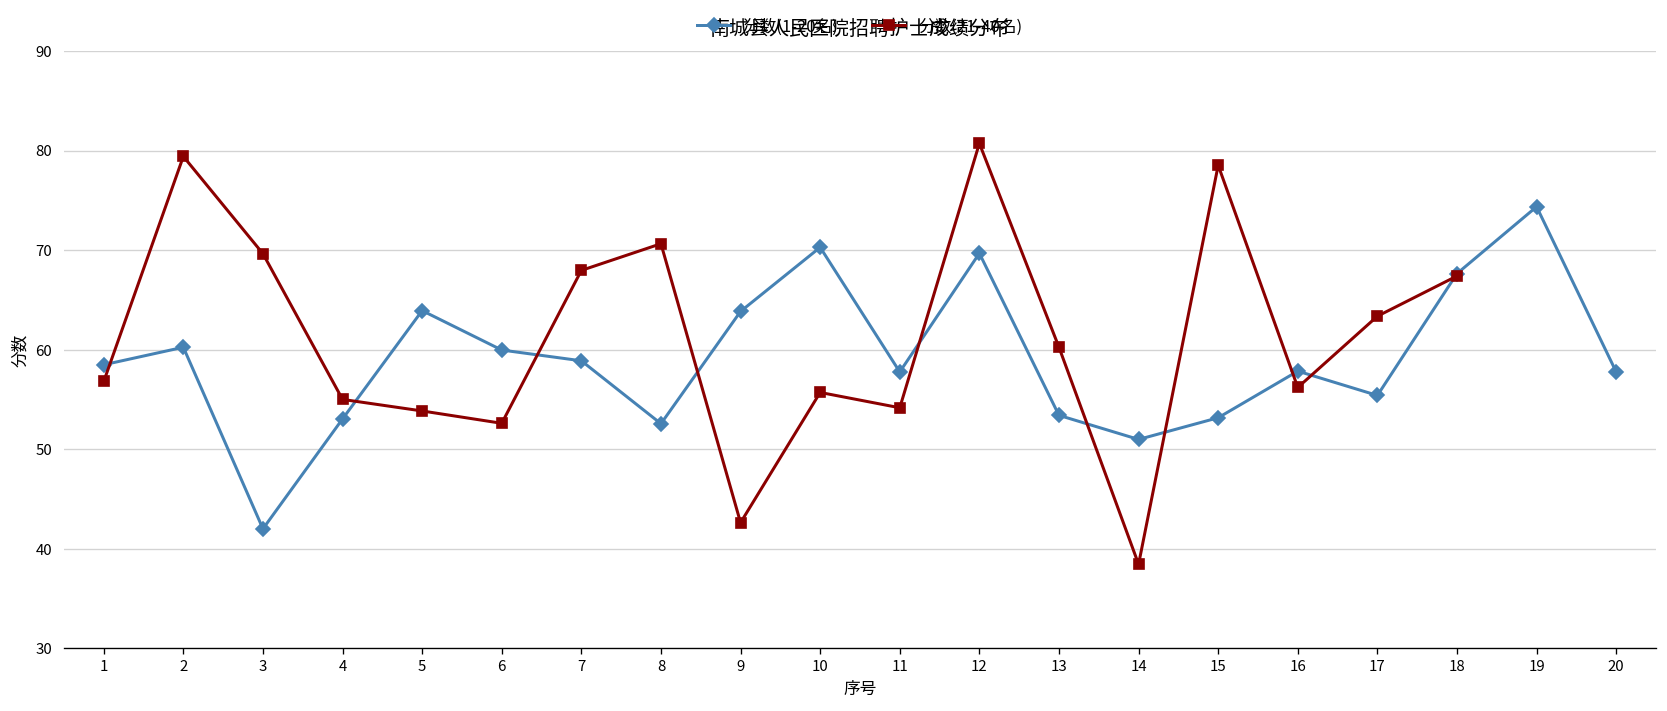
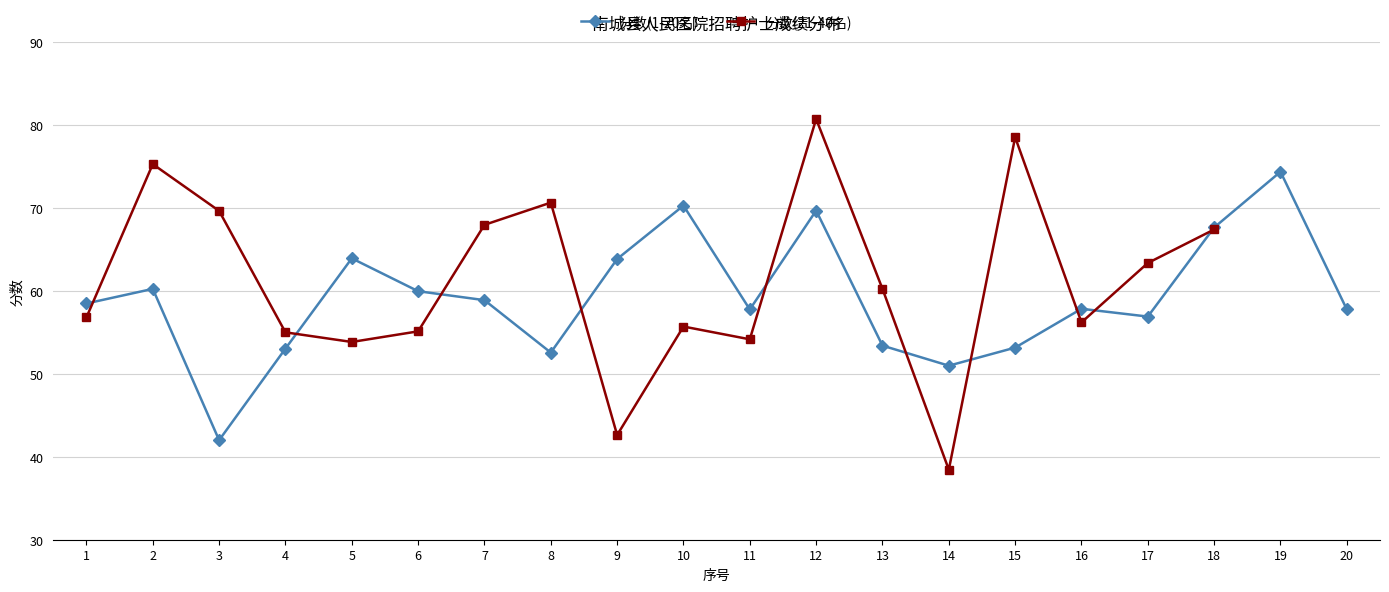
  {
    "分数(1-20名)": {
      "1": 58,
      "2": 60,
      "3": 42,
      "4": 53,
      "5": 64,
      "6": 60,
      "7": 59,
      "8": 53,
      "9": 64,
      "10": 70,
      "11": 58,
      "12": 70,
      "13": 53,
      "14": 51,
      "15": 53,
      "16": 58,
-     "17": 55,
+     "17": 57,
      "19": 74,
      "20": 58
    },
    "分数(21-40名)": {
      "1": 57,
-     "2": 79,
+     "2": 75,
      "3": 70,
      "4": 55,
      "5": 54,
-     "6": 53,
+     "6": 55,
      "7": 68,
      "8": 71,
      "9": 43,
      "10": 56,
      "11": 54,
      "12": 81,
      "13": 60,
      "14": 38,
      "15": 79,
      "16": 56,
      "17": 63
    }
  }
